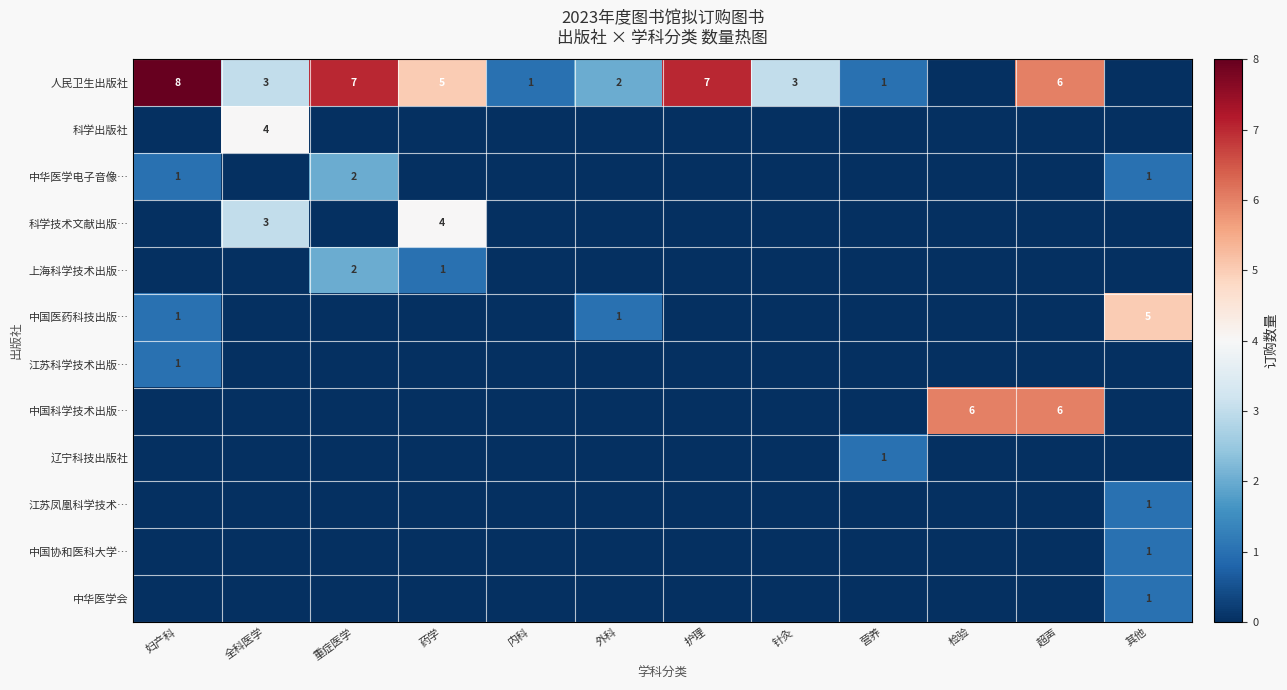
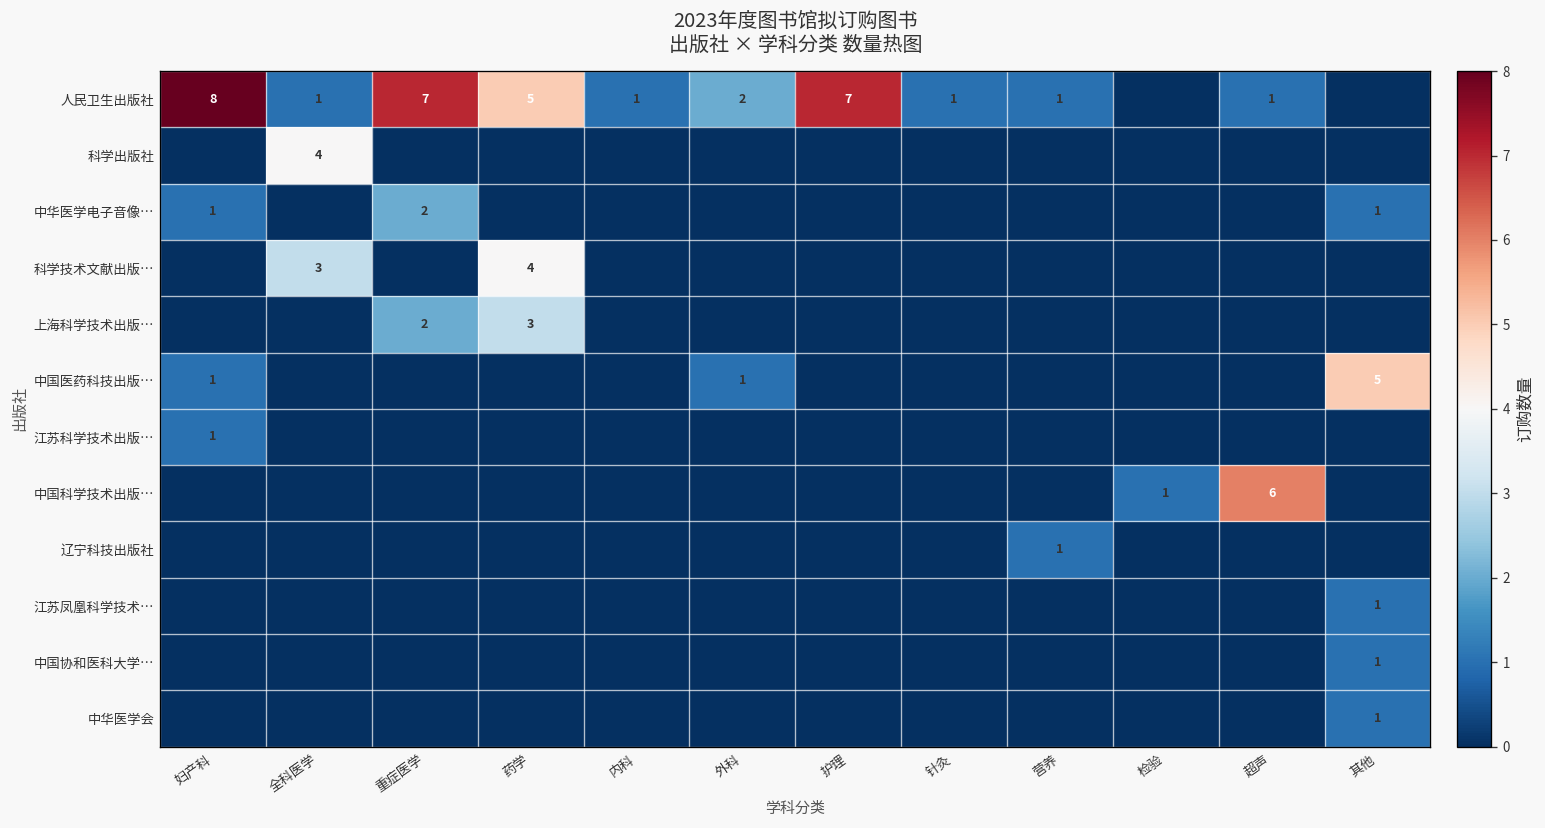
  {
    "人民卫生出版社": {
      "妇产科": 8,
-     "全科医学": 3,
+     "全科医学": 1,
      "重症医学": 7,
      "药学": 5,
      "内科": 1,
      "外科": 2,
      "护理": 7,
-     "针灸": 3,
+     "针灸": 1,
      "营养": 1,
-     "超声": 6
+     "超声": 1
    },
    "科学出版社": {
      "全科医学": 4
    },
    "中华医学电子音像…": {
      "妇产科": 1,
      "重症医学": 2,
      "其他": 1
    },
    "科学技术文献出版…": {
      "全科医学": 3,
      "药学": 4
    },
    "上海科学技术出版…": {
      "重症医学": 2,
-     "药学": 1
+     "药学": 3
    },
    "中国医药科技出版…": {
      "妇产科": 1,
      "外科": 1,
      "其他": 5
    },
    "江苏科学技术出版…": {
      "妇产科": 1
    },
    "中国科学技术出版…": {
-     "检验": 6,
+     "检验": 1,
      "超声": 6
    },
    "辽宁科技出版社": {
      "营养": 1
    },
    "江苏凤凰科学技术…": {
      "其他": 1
    },
    "中国协和医科大学…": {
      "其他": 1
    },
    "中华医学会": {
      "其他": 1
    }
  }
